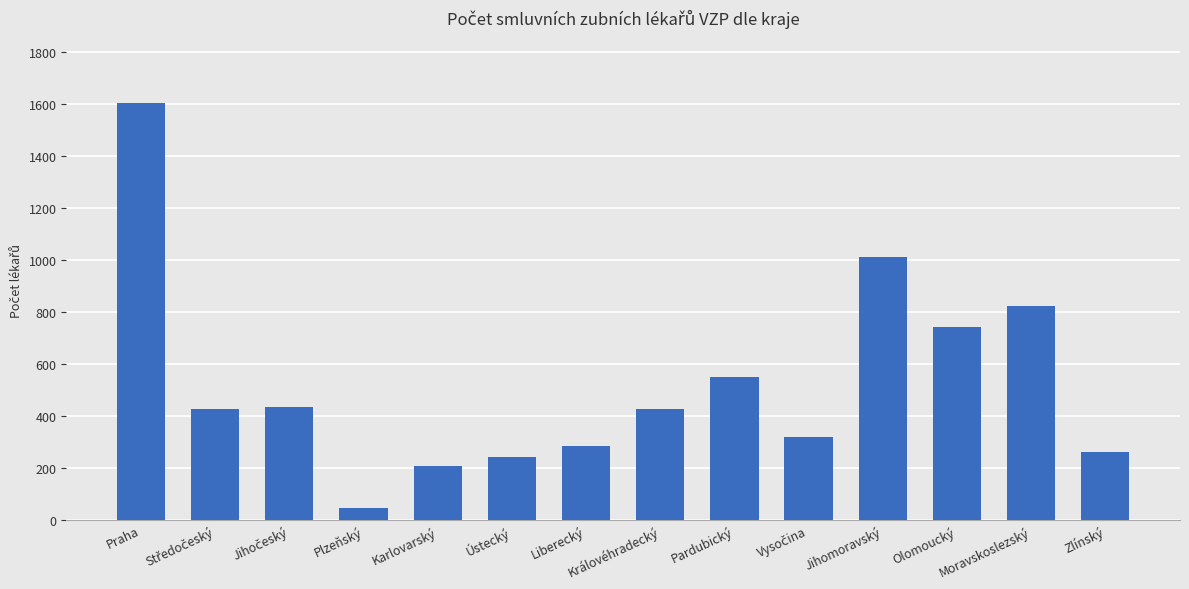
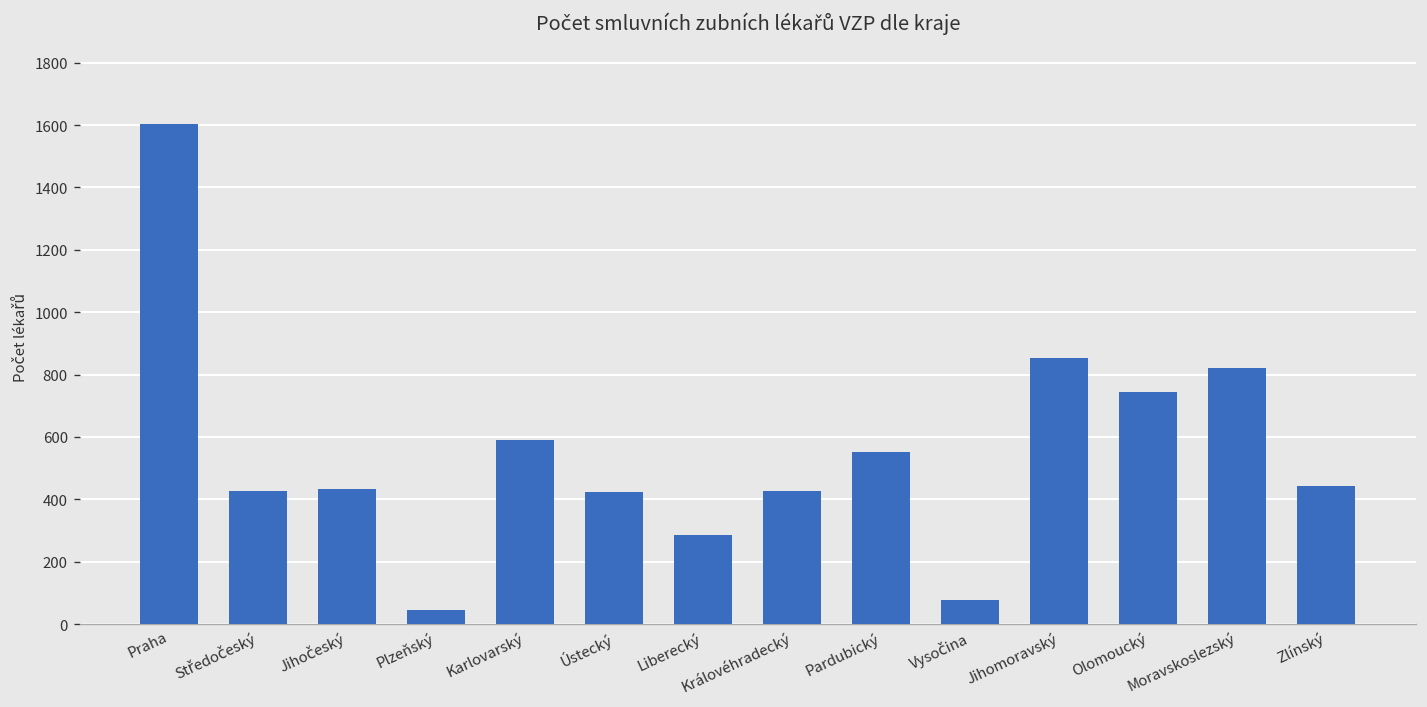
  {
    "Praha": 1600,
    "Středočeský": 430,
    "Jihočeský": 430,
    "Plzeňský": 40,
-   "Karlovarský": 210,
-   "Ústecký": 240,
+   "Karlovarský": 590,
+   "Ústecký": 420,
    "Liberecký": 290,
    "Královéhradecký": 430,
    "Pardubický": 550,
-   "Vysočina": 320,
-   "Jihomoravský": 1010,
+   "Vysočina": 80,
+   "Jihomoravský": 850,
    "Olomoucký": 740,
    "Moravskoslezský": 820,
-   "Zlínský": 260
+   "Zlínský": 440
  }
